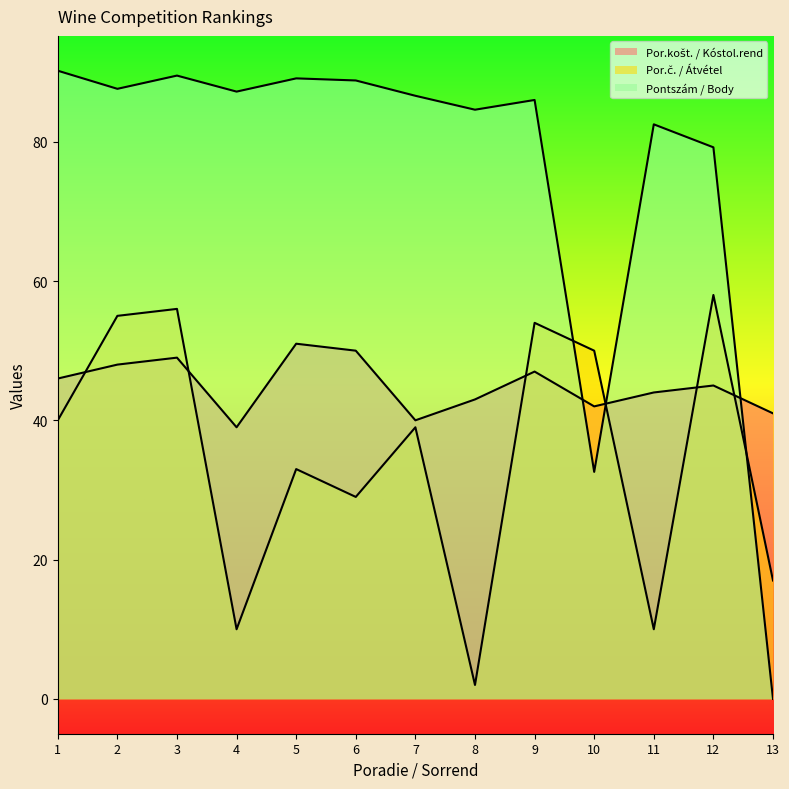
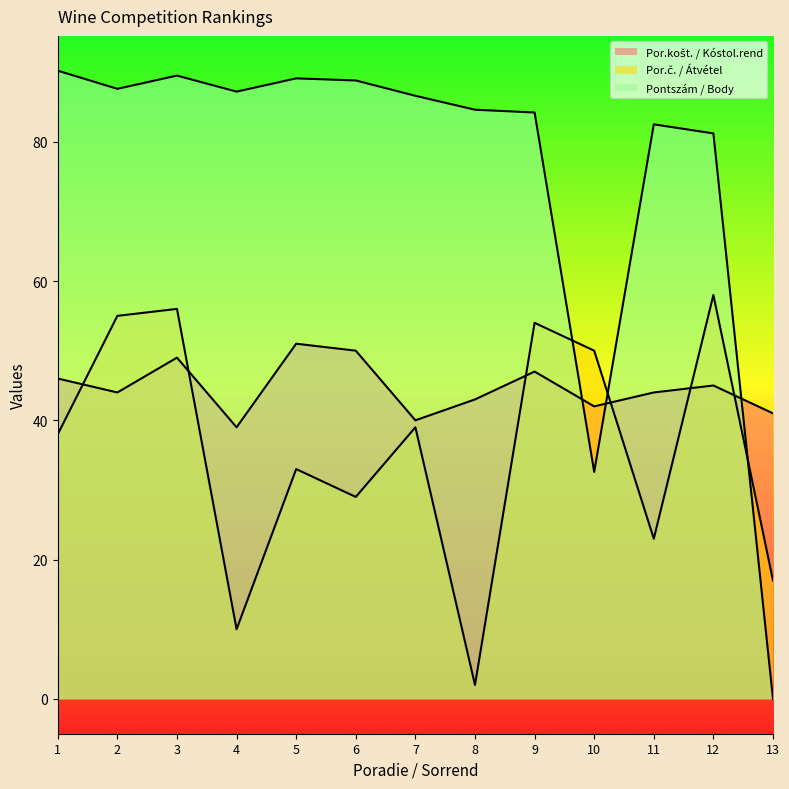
  {
    "Por.košt. / Kóstol.rend": {
      "1": 46,
-     "2": 48,
+     "2": 44,
      "3": 49,
      "4": 39,
      "5": 51,
      "6": 50,
      "7": 40,
      "8": 43,
      "9": 47,
      "10": 42,
      "11": 44,
      "12": 45,
      "13": 41
    },
    "Por.č. / Átvétel": {
-     "1": 40,
+     "1": 38,
      "2": 55,
      "3": 56,
      "4": 10,
      "5": 33,
      "6": 29,
      "7": 39,
      "8": 2,
      "9": 54,
      "10": 50,
-     "11": 10,
+     "11": 23,
      "12": 58,
      "13": 17
    },
    "Pontszám / Body": {
      "1": 90,
      "2": 88,
      "3": 90,
      "4": 87,
      "5": 89,
      "6": 89,
      "7": 87,
      "8": 85,
-     "9": 86,
+     "9": 84,
      "10": 33,
      "11": 83,
-     "12": 79,
+     "12": 81,
      "13": 0
    }
  }
